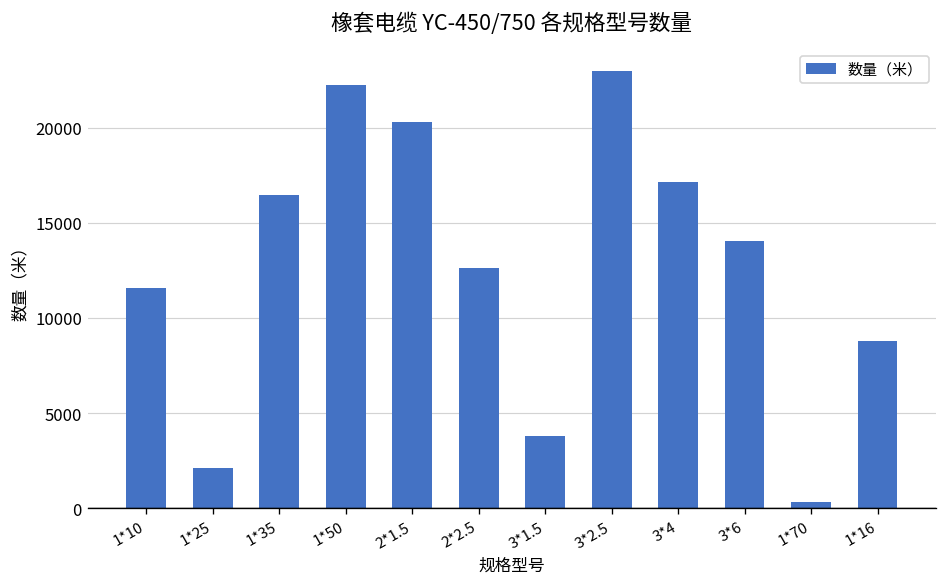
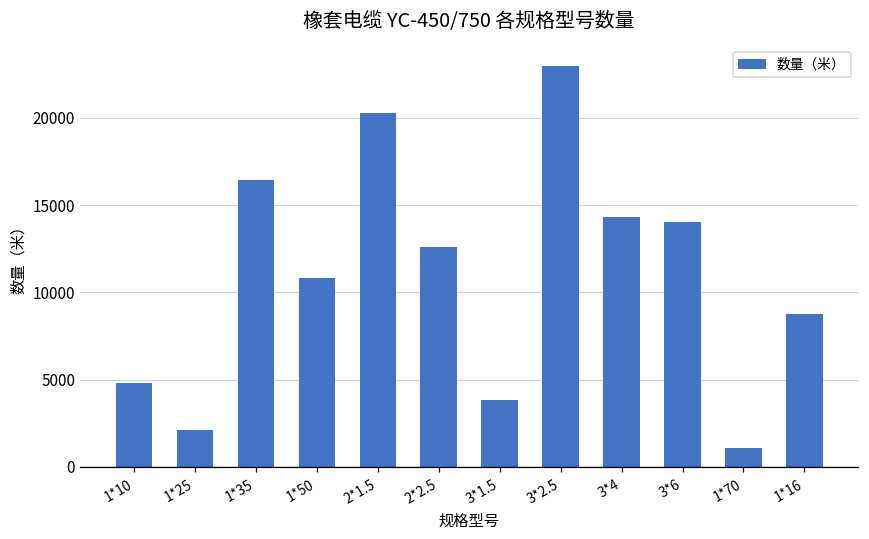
  {
-   "1*10": 11600,
+   "1*10": 4800,
    "1*25": 2100,
    "1*35": 16400,
-   "1*50": 22200,
+   "1*50": 10800,
    "2*1.5": 20300,
    "2*2.5": 12600,
    "3*1.5": 3800,
    "3*2.5": 23000,
-   "3*4": 17100,
+   "3*4": 14300,
    "3*6": 14000,
-   "1*70": 300,
+   "1*70": 1100,
    "1*16": 8800
  }
